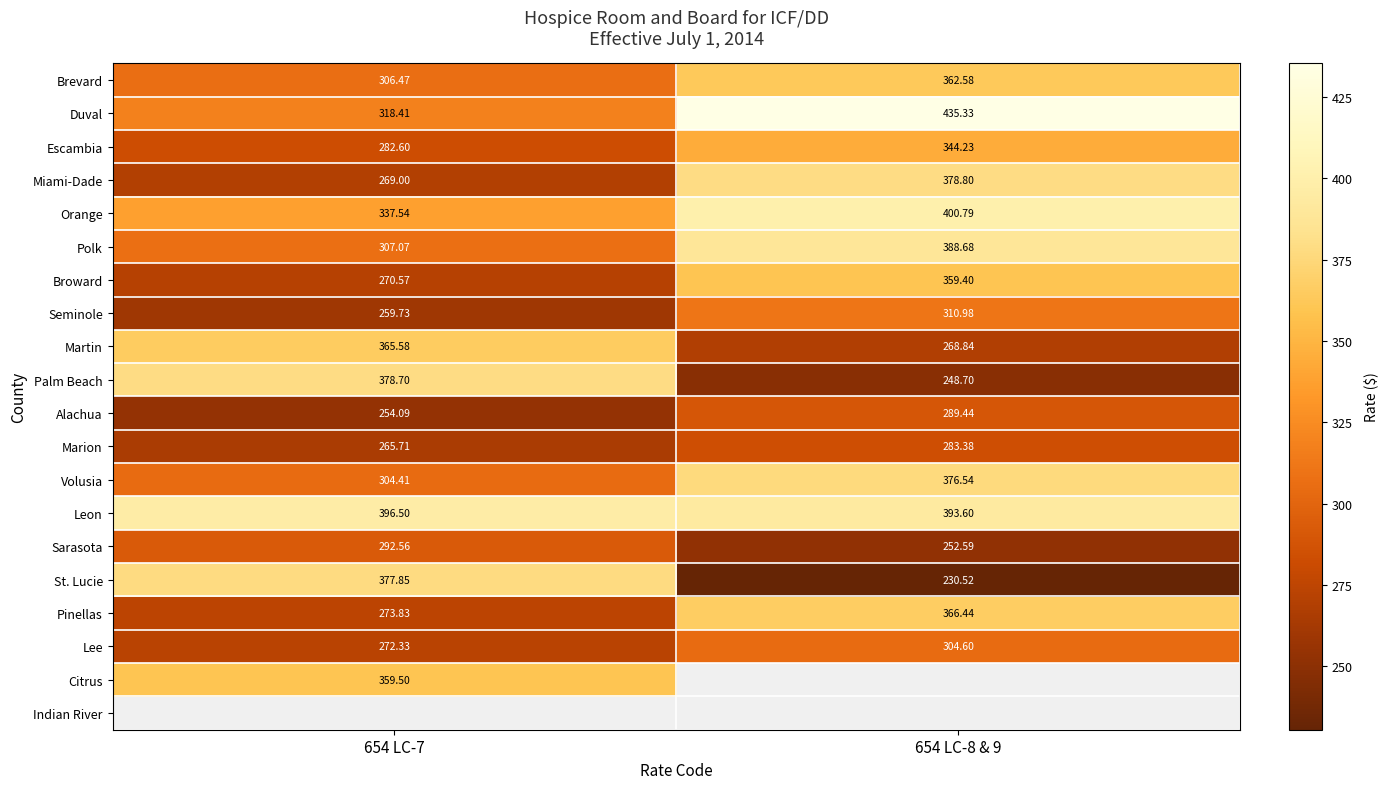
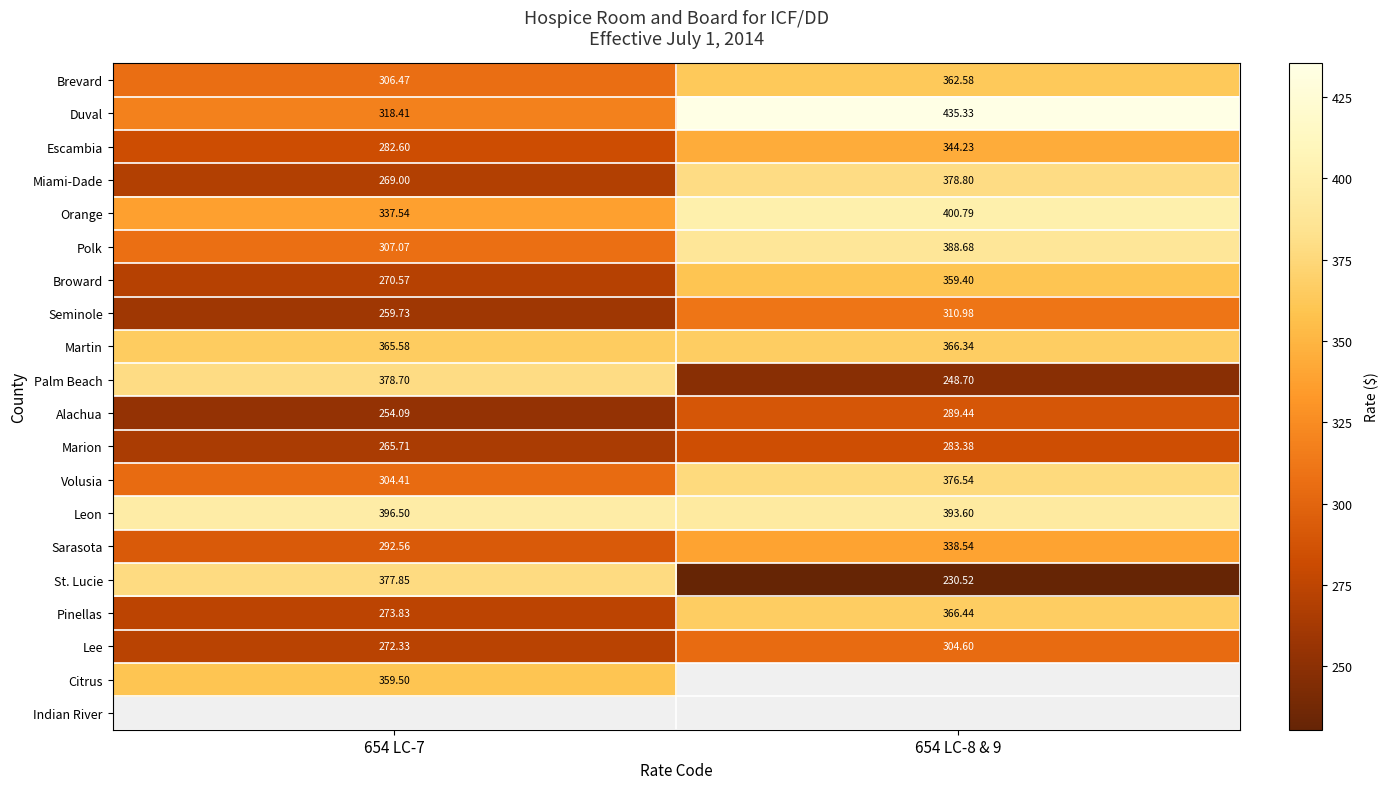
  {
    "Brevard": {
      "654 LC-7": 306.47,
      "654 LC-8 & 9": 362.58
    },
    "Duval": {
      "654 LC-7": 318.41,
      "654 LC-8 & 9": 435.33
    },
    "Escambia": {
      "654 LC-7": 282.60,
      "654 LC-8 & 9": 344.23
    },
    "Miami-Dade": {
      "654 LC-7": 269.00,
      "654 LC-8 & 9": 378.80
    },
    "Orange": {
      "654 LC-7": 337.54,
      "654 LC-8 & 9": 400.79
    },
    "Polk": {
      "654 LC-7": 307.07,
      "654 LC-8 & 9": 388.68
    },
    "Broward": {
      "654 LC-7": 270.57,
      "654 LC-8 & 9": 359.40
    },
    "Seminole": {
      "654 LC-7": 259.73,
      "654 LC-8 & 9": 310.98
    },
    "Martin": {
      "654 LC-7": 365.58,
-     "654 LC-8 & 9": 268.84
+     "654 LC-8 & 9": 366.34
    },
    "Palm Beach": {
      "654 LC-7": 378.70,
      "654 LC-8 & 9": 248.70
    },
    "Alachua": {
      "654 LC-7": 254.09,
      "654 LC-8 & 9": 289.44
    },
    "Marion": {
      "654 LC-7": 265.71,
      "654 LC-8 & 9": 283.38
    },
    "Volusia": {
      "654 LC-7": 304.41,
      "654 LC-8 & 9": 376.54
    },
    "Leon": {
      "654 LC-7": 396.50,
      "654 LC-8 & 9": 393.60
    },
    "Sarasota": {
      "654 LC-7": 292.56,
-     "654 LC-8 & 9": 252.59
+     "654 LC-8 & 9": 338.54
    },
    "St. Lucie": {
      "654 LC-7": 377.85,
      "654 LC-8 & 9": 230.52
    },
    "Pinellas": {
      "654 LC-7": 273.83,
      "654 LC-8 & 9": 366.44
    },
    "Lee": {
      "654 LC-7": 272.33,
      "654 LC-8 & 9": 304.60
    },
    "Citrus": {
      "654 LC-7": 359.50
    }
  }
